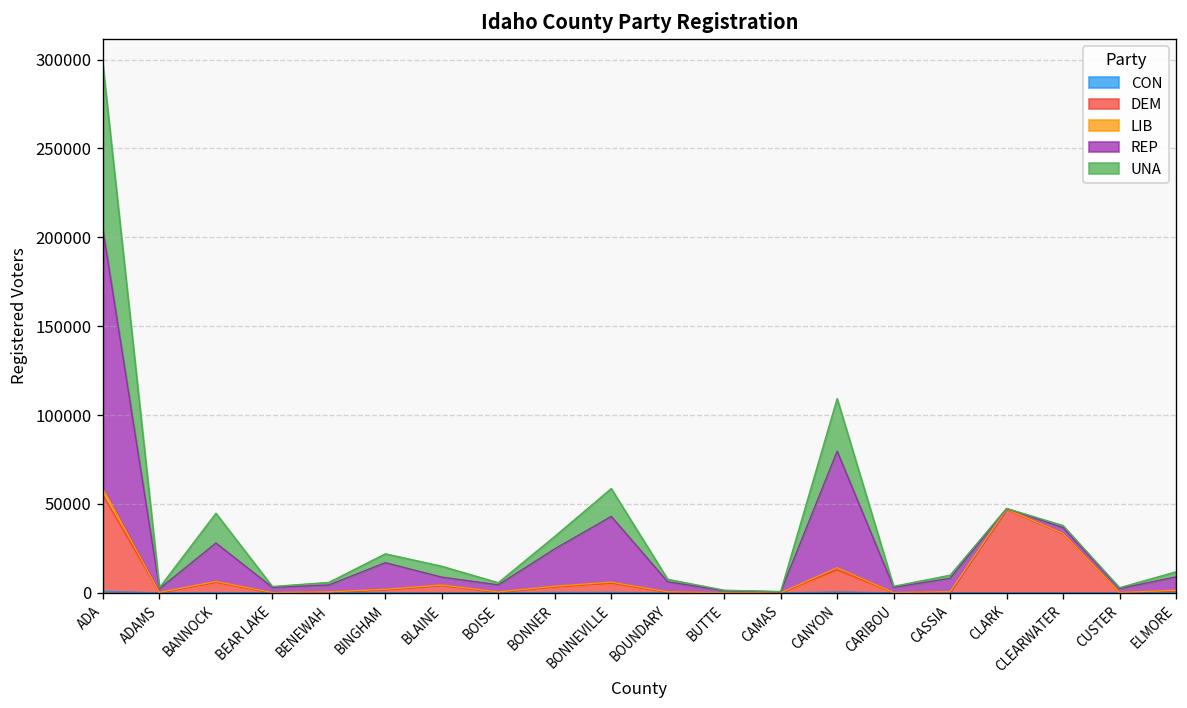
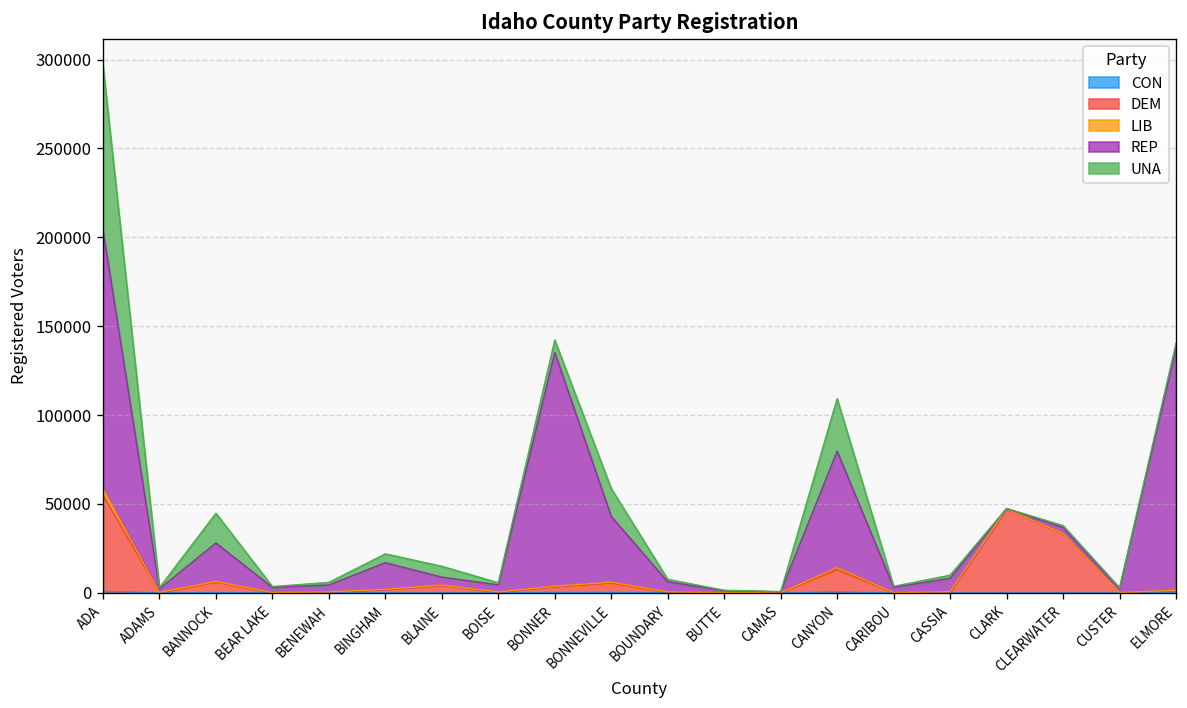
  {
    "CON": {
      "ADA": 1000,
      "BANNOCK": 0,
      "BINGHAM": 0,
      "BLAINE": 0,
      "BONNER": 0,
      "BONNEVILLE": 0,
      "CANYON": 1000,
      "CLARK": 0,
      "CLEARWATER": 0
    },
    "DEM": {
      "ADA": 54000
    },
    "LIB": {
      "ADA": 4000
    },
    "REP": {
      "ADA": 145000,
      "BANNOCK": 22000,
      "BINGHAM": 15000,
      "BLAINE": 4000,
-     "BONNER": 21000,
+     "BONNER": 131000,
      "BONNEVILLE": 37000,
      "CANYON": 66000,
      "CASSIA": 8000,
-     "ELMORE": 8000
+     "ELMORE": 136000
    },
    "UNA": {
      "ADA": 93000,
      "BANNOCK": 17000,
      "BINGHAM": 5000,
      "BLAINE": 6000,
      "BONNER": 7000,
      "BONNEVILLE": 16000,
      "CANYON": 30000,
      "CASSIA": 2000,
      "ELMORE": 3000
    }
  }
